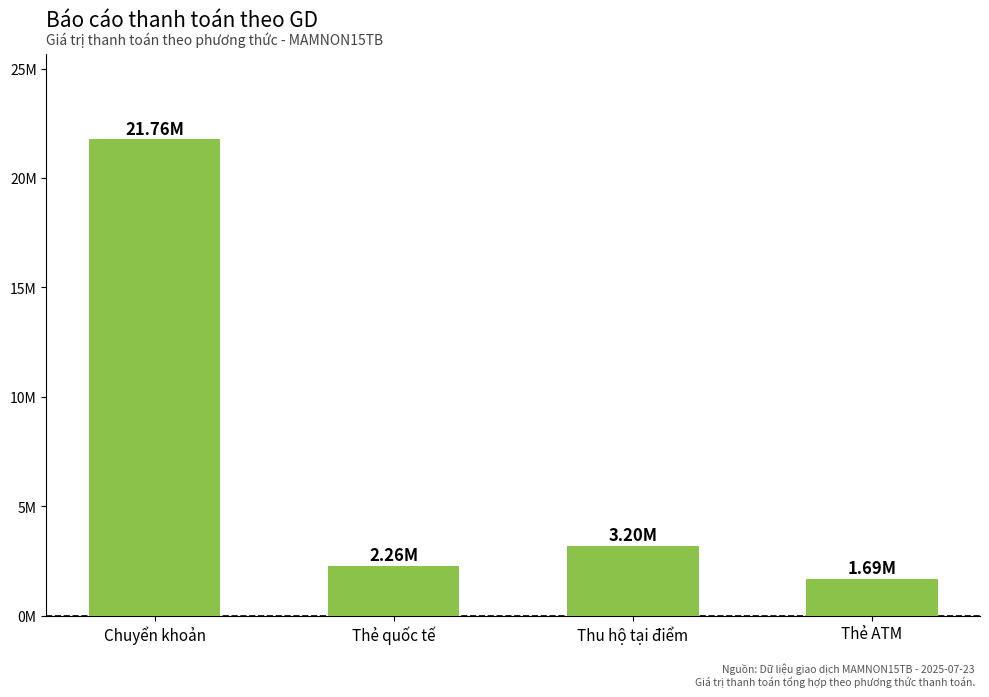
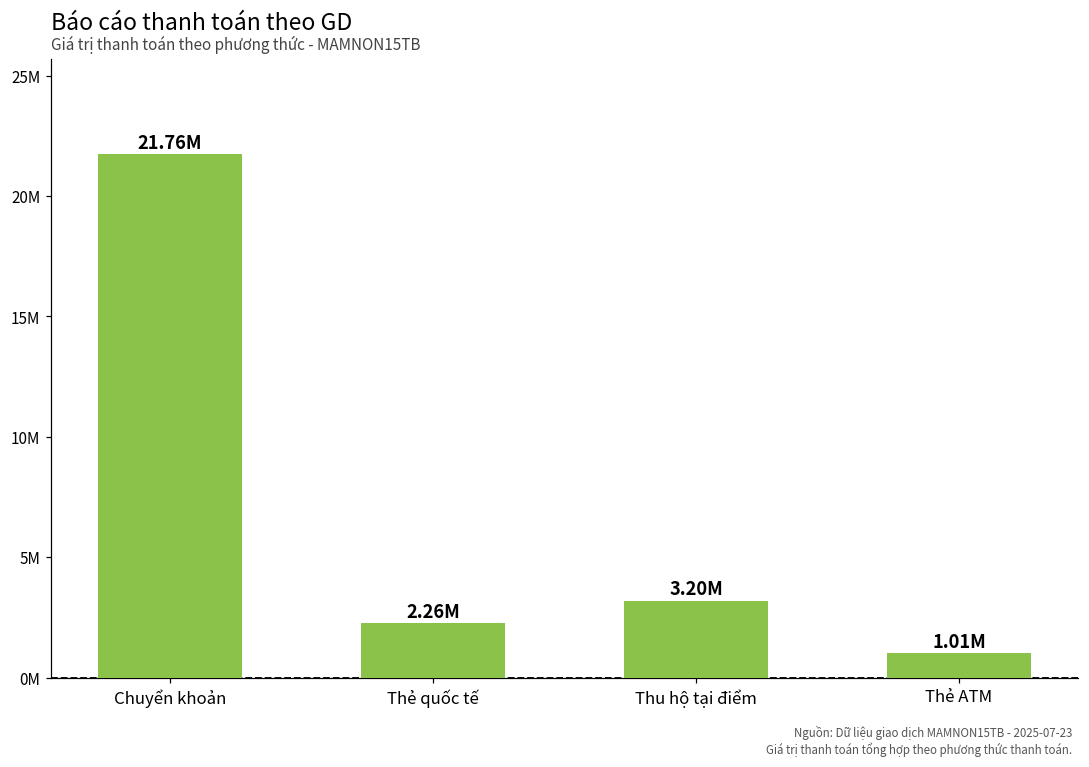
  {
    "Chuyển khoản": "21.76M",
    "Thẻ quốc tế": "2.26M",
    "Thu hộ tại điểm": "3.20M",
-   "Thẻ ATM": "1.69M"
+   "Thẻ ATM": "1.01M"
  }
